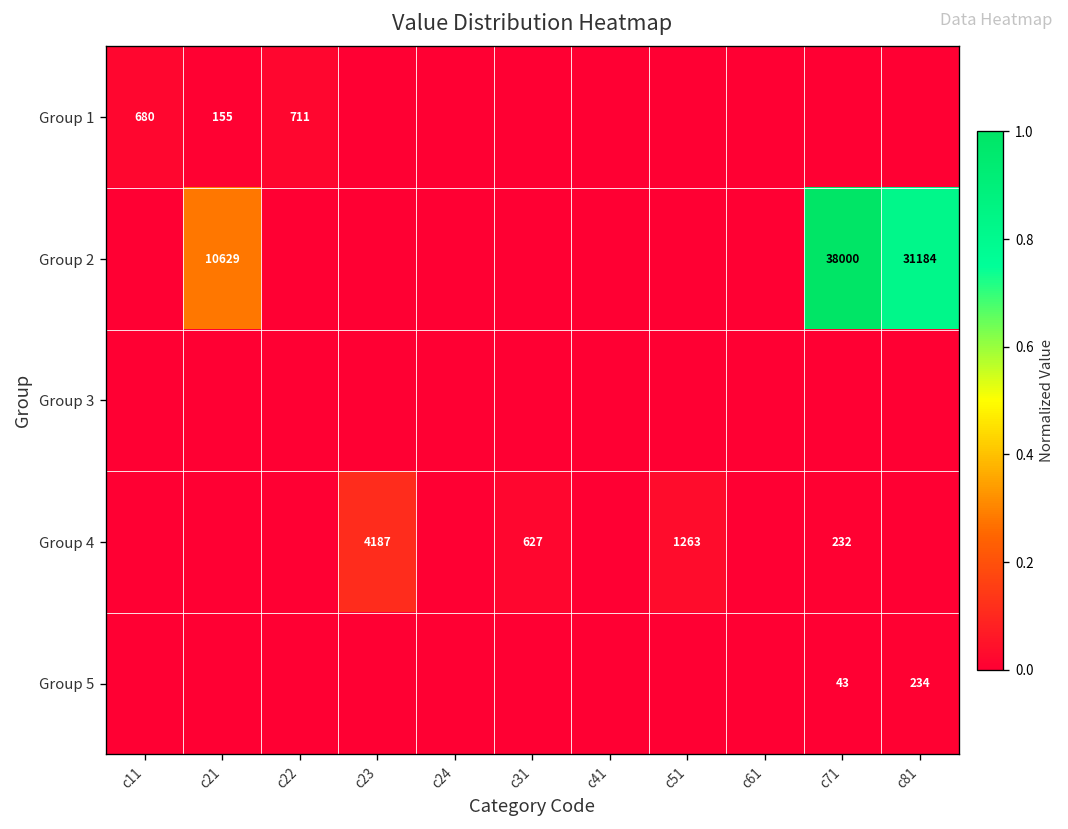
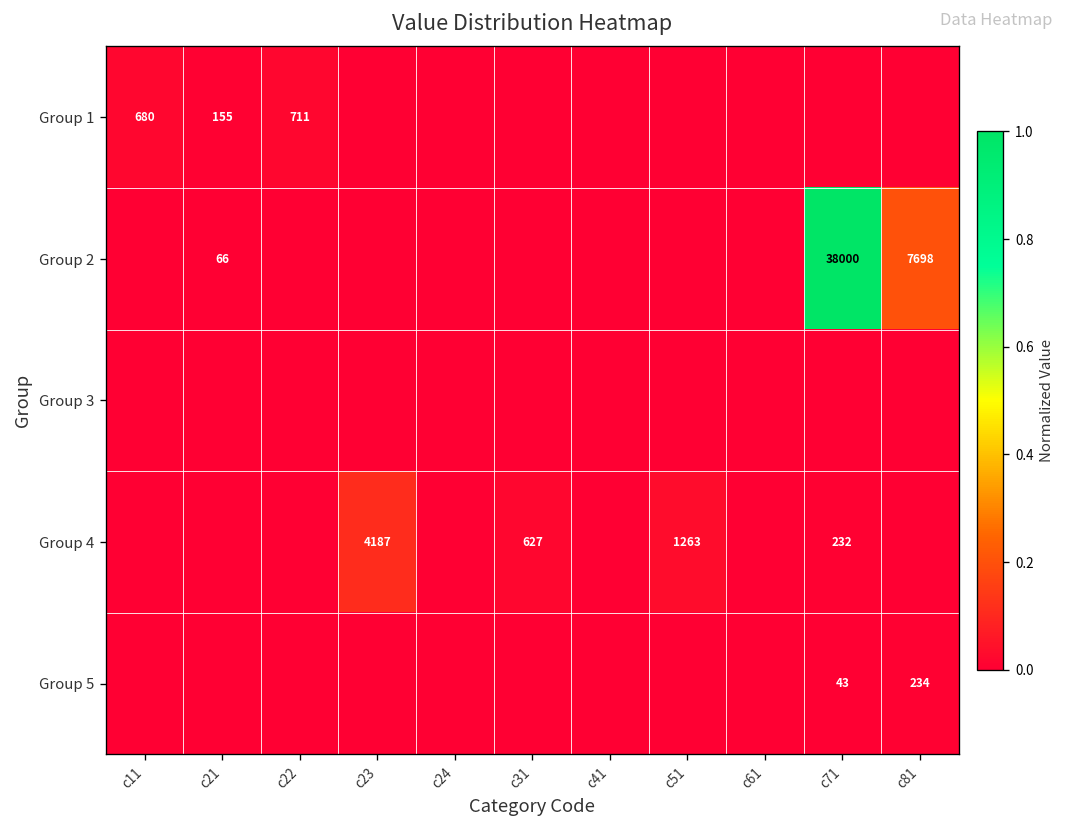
  {
    "Group 1": {
      "c11": 680,
      "c21": 155,
      "c22": 711
    },
    "Group 2": {
-     "c21": 10629,
+     "c21": 66,
      "c71": 38000,
-     "c81": 31184
+     "c81": 7698
    },
    "Group 4": {
      "c23": 4187,
      "c31": 627,
      "c51": 1263,
      "c71": 232
    },
    "Group 5": {
      "c71": 43,
      "c81": 234
    }
  }
